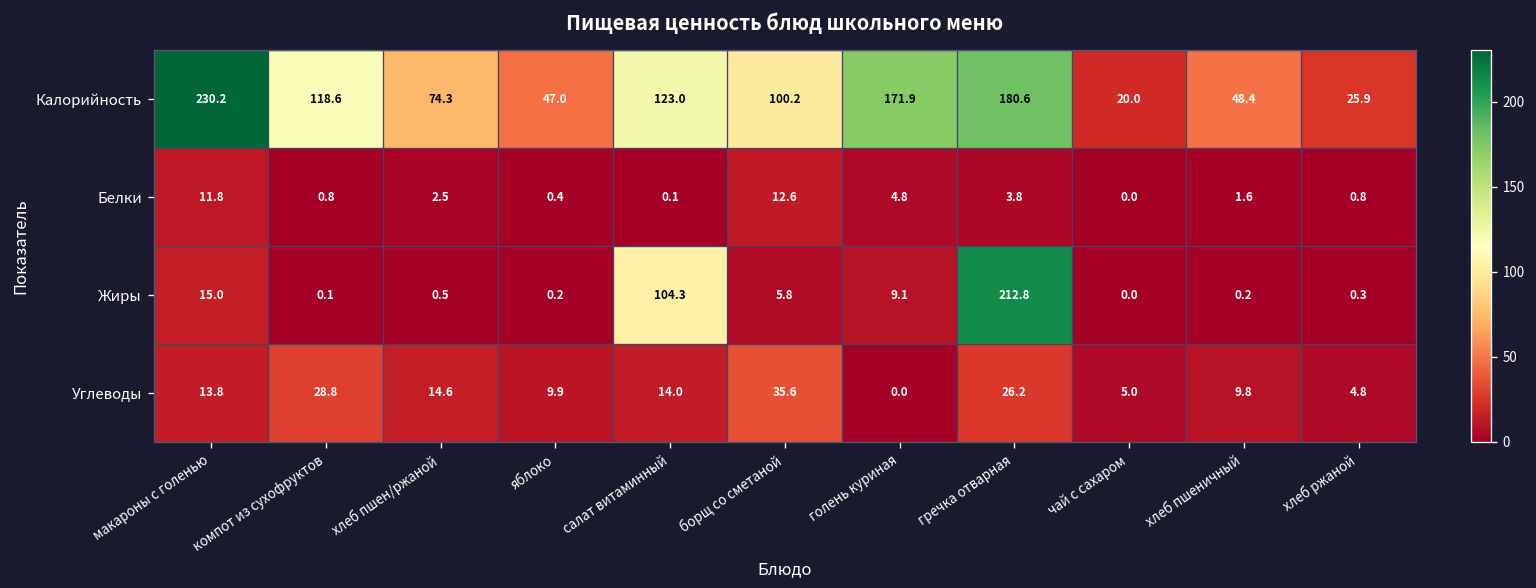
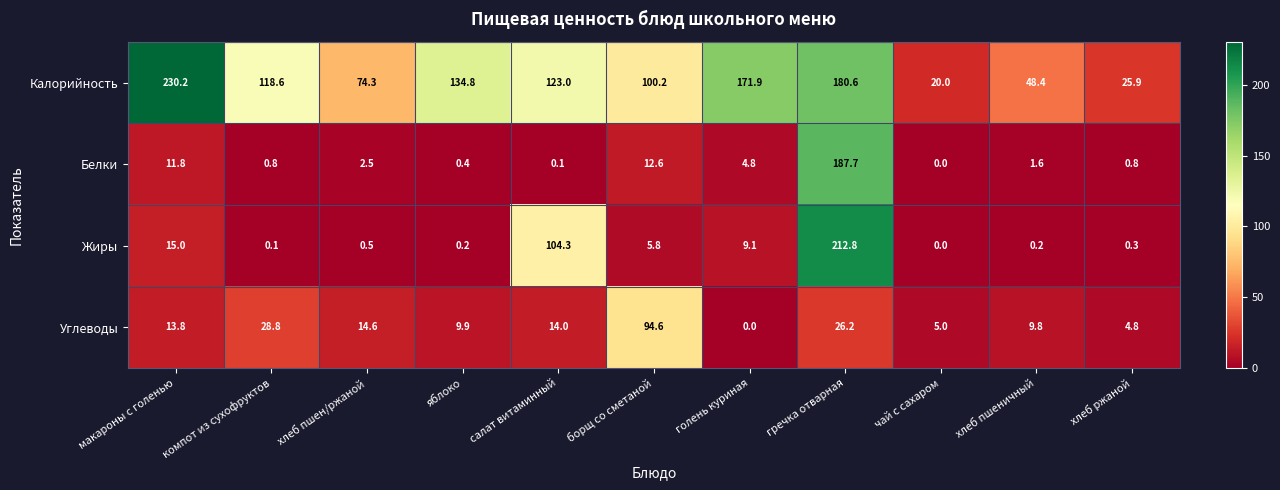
  {
    "Калорийность": {
      "макароны с голенью": 230.2,
      "компот из сухофруктов": 118.6,
      "хлеб пшен/ржаной": 74.3,
-     "яблоко": 47.0,
+     "яблоко": 134.8,
      "салат витаминный": 123.0,
      "борщ со сметаной": 100.2,
      "голень куриная": 171.9,
      "гречка отварная": 180.6,
      "чай с сахаром": 20.0,
      "хлеб пшеничный": 48.4,
      "хлеб ржаной": 25.9
    },
    "Белки": {
      "макароны с голенью": 11.8,
      "компот из сухофруктов": 0.8,
      "хлеб пшен/ржаной": 2.5,
      "яблоко": 0.4,
      "салат витаминный": 0.1,
      "борщ со сметаной": 12.6,
      "голень куриная": 4.8,
-     "гречка отварная": 3.8,
+     "гречка отварная": 187.7,
      "чай с сахаром": 0.0,
      "хлеб пшеничный": 1.6,
      "хлеб ржаной": 0.8
    },
    "Жиры": {
      "макароны с голенью": 15.0,
      "компот из сухофруктов": 0.1,
      "хлеб пшен/ржаной": 0.5,
      "яблоко": 0.2,
      "салат витаминный": 104.3,
      "борщ со сметаной": 5.8,
      "голень куриная": 9.1,
      "гречка отварная": 212.8,
      "чай с сахаром": 0.0,
      "хлеб пшеничный": 0.2,
      "хлеб ржаной": 0.3
    },
    "Углеводы": {
      "макароны с голенью": 13.8,
      "компот из сухофруктов": 28.8,
      "хлеб пшен/ржаной": 14.6,
      "яблоко": 9.9,
      "салат витаминный": 14.0,
-     "борщ со сметаной": 35.6,
+     "борщ со сметаной": 94.6,
      "голень куриная": 0.0,
      "гречка отварная": 26.2,
      "чай с сахаром": 5.0,
      "хлеб пшеничный": 9.8,
      "хлеб ржаной": 4.8
    }
  }
